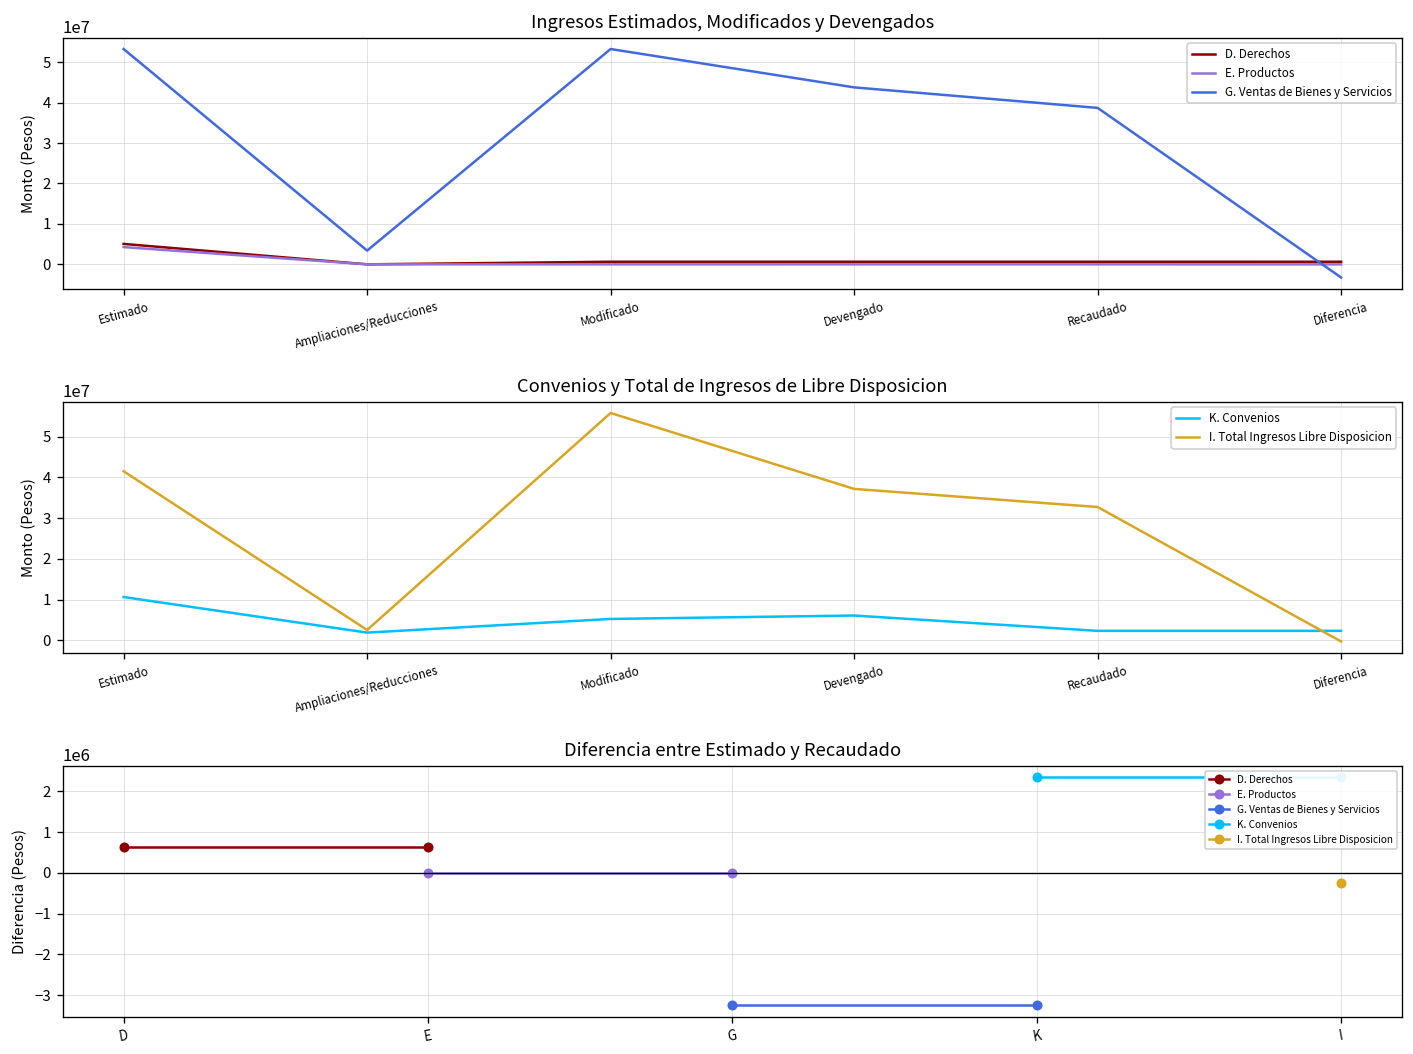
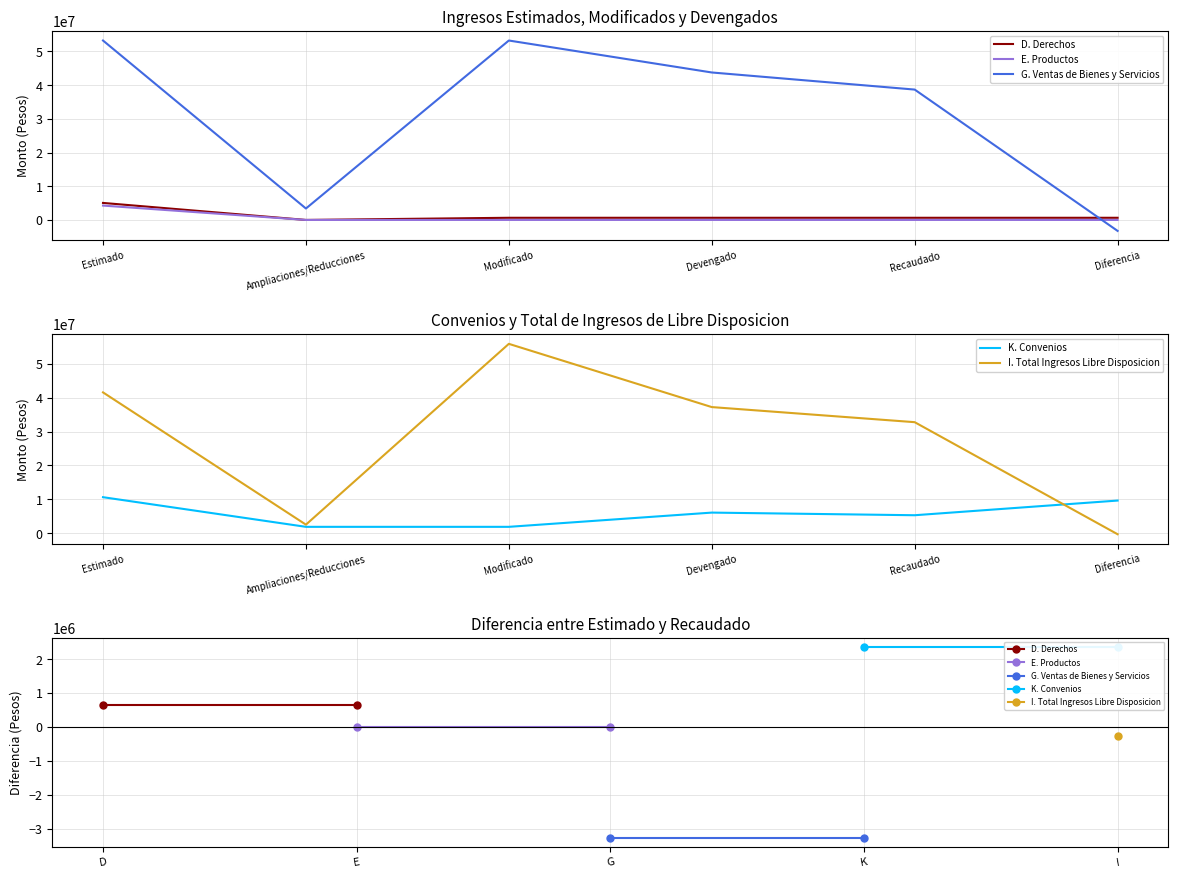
  {
    "Ingresos Estimados, Modificados y Devengados": {
      "D. Derechos": {
        "Estimado": 5000000
      },
      "E. Productos": {
        "Estimado": 4000000
      },
      "G. Ventas de Bienes y Servicios": {
        "Estimado": 53000000,
        "Ampliaciones/Reducciones": 3000000,
        "Modificado": 53000000,
        "Devengado": 44000000,
        "Recaudado": 39000000,
        "Diferencia": -3000000
      }
    },
    "Convenios y Total de Ingresos de Libre Disposicion": {
      "K. Convenios": {
        "Estimado": 11000000,
-       "Modificado": 5000000,
+       "Modificado": 2000000,
        "Devengado": 6000000,
-       "Recaudado": 2000000,
-       "Diferencia": 2000000
+       "Recaudado": 5000000,
+       "Diferencia": 10000000
      },
      "I. Total Ingresos Libre Disposicion": {
        "Estimado": 42000000,
        "Modificado": 56000000,
        "Devengado": 37000000,
        "Recaudado": 33000000,
        "Diferencia": 0
      }
    },
    "Diferencia entre Estimado y Recaudado": {
      "D. Derechos": {
        "D": 600000,
        "E": 600000
      },
      "E. Productos": {
        "E": 0,
        "G": 0
      },
      "G. Ventas de Bienes y Servicios": {
        "G": -3300000,
        "K": -3300000
      },
      "K. Convenios": {
        "K": 2400000
      },
      "I. Total Ingresos Libre Disposicion": {
        "I": -300000
      }
    }
  }
